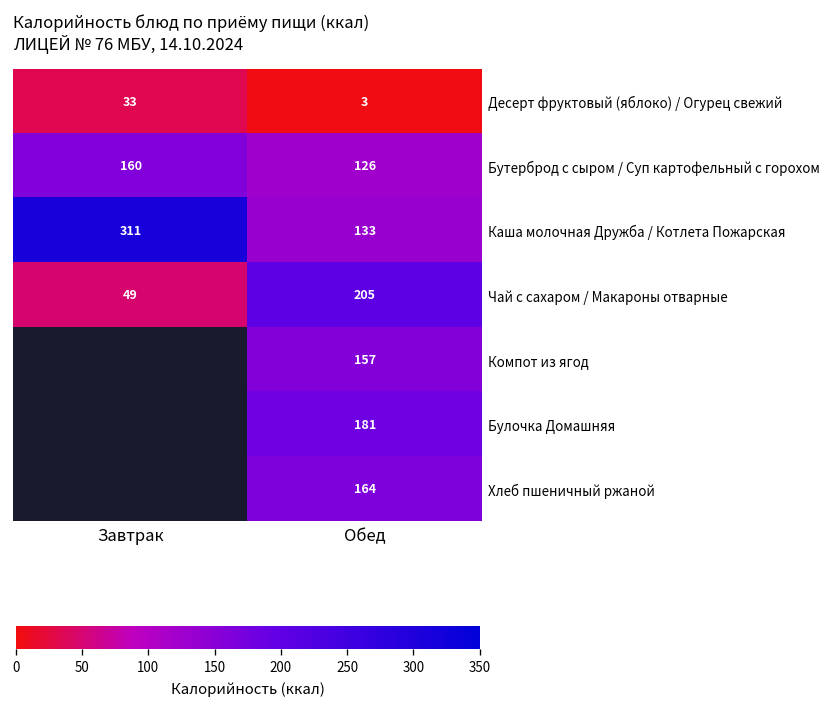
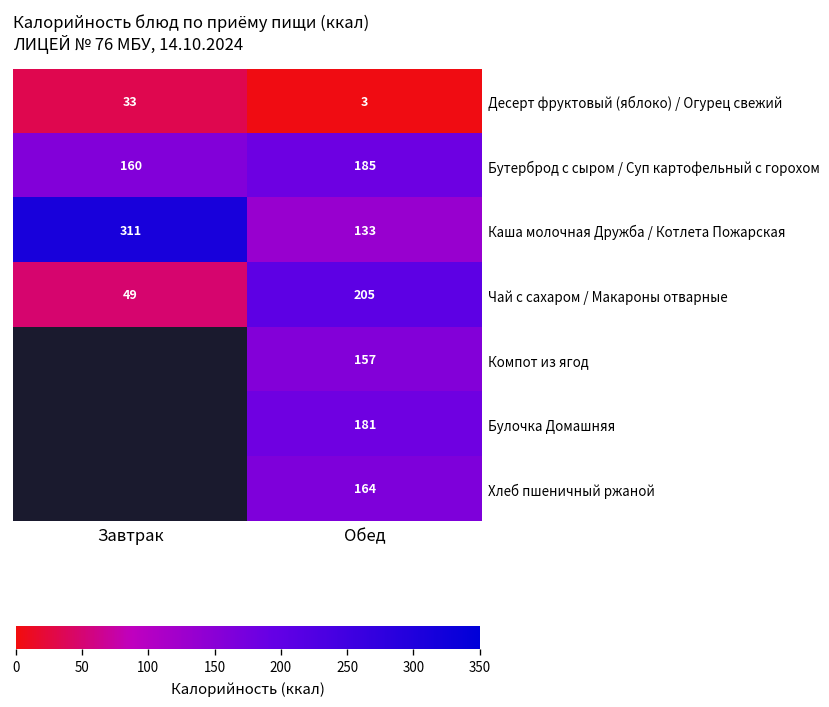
  {
    "Десерт фруктовый (яблоко) / Огурец свежий": {
      "Завтрак": 33,
      "Обед": 3
    },
    "Бутерброд с сыром / Суп картофельный с горохом": {
      "Завтрак": 160,
-     "Обед": 126
+     "Обед": 185
    },
    "Каша молочная Дружба / Котлета Пожарская": {
      "Завтрак": 311,
      "Обед": 133
    },
    "Чай с сахаром / Макароны отварные": {
      "Завтрак": 49,
      "Обед": 205
    },
    "Компот из ягод": {
      "Обед": 157
    },
    "Булочка Домашняя": {
      "Обед": 181
    },
    "Хлеб пшеничный ржаной": {
      "Обед": 164
    }
  }
